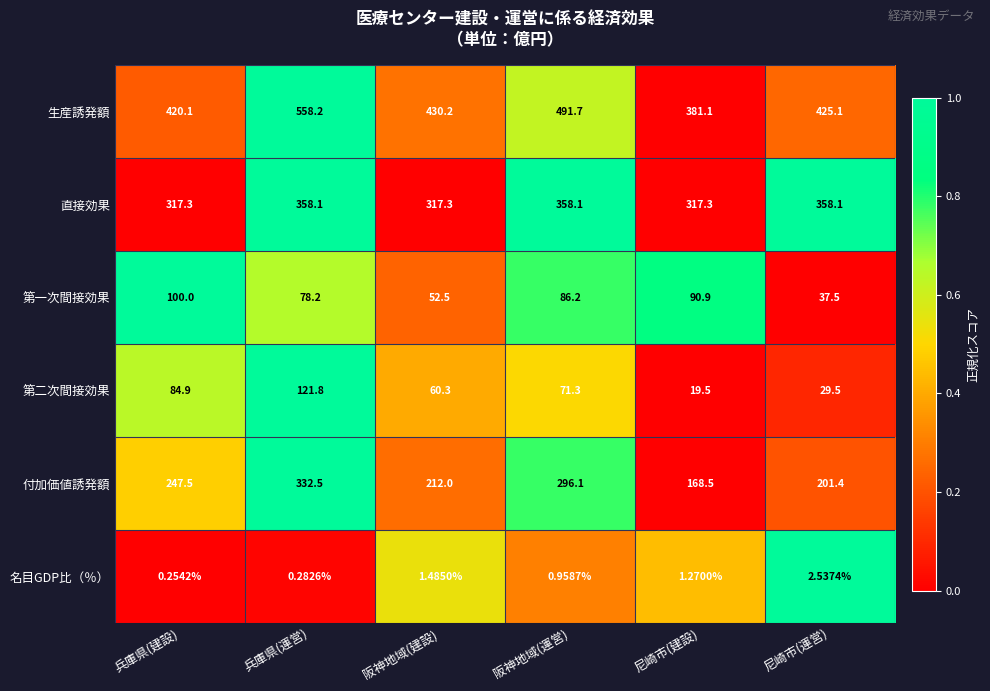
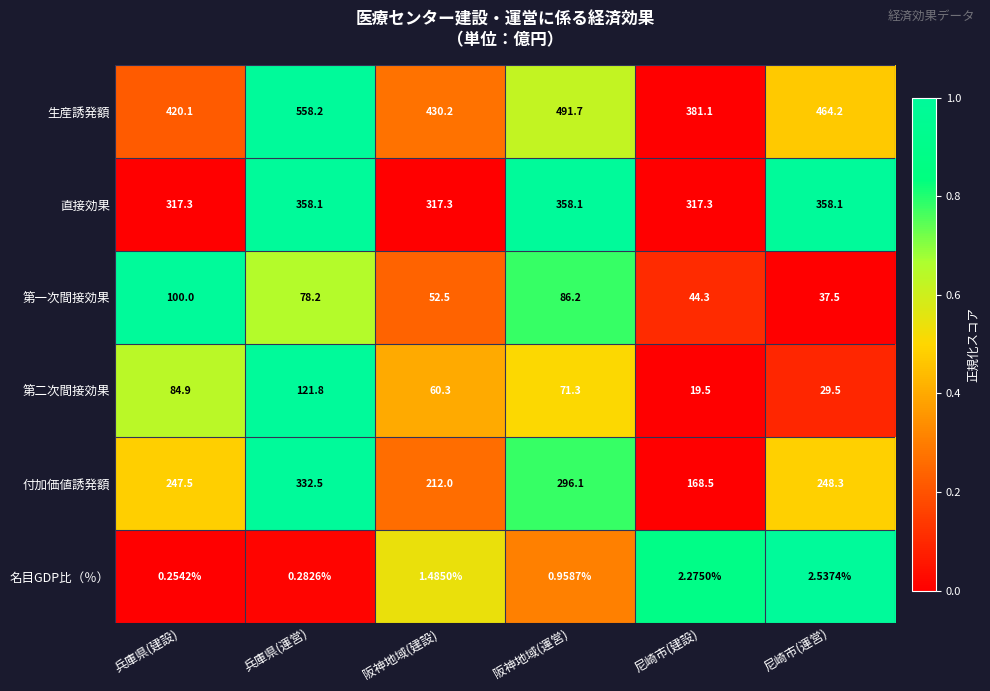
  {
    "生産誘発額": {
      "兵庫県(建設)": "420.1",
      "兵庫県(運営)": "558.2",
      "阪神地域(建設)": "430.2",
      "阪神地域(運営)": "491.7",
      "尼崎市(建設)": "381.1",
-     "尼崎市(運営)": "425.1"
+     "尼崎市(運営)": "464.2"
    },
    "直接効果": {
      "兵庫県(建設)": "317.3",
      "兵庫県(運営)": "358.1",
      "阪神地域(建設)": "317.3",
      "阪神地域(運営)": "358.1",
      "尼崎市(建設)": "317.3",
      "尼崎市(運営)": "358.1"
    },
    "第一次間接効果": {
      "兵庫県(建設)": "100.0",
      "兵庫県(運営)": "78.2",
      "阪神地域(建設)": "52.5",
      "阪神地域(運営)": "86.2",
-     "尼崎市(建設)": "90.9",
+     "尼崎市(建設)": "44.3",
      "尼崎市(運営)": "37.5"
    },
    "第二次間接効果": {
      "兵庫県(建設)": "84.9",
      "兵庫県(運営)": "121.8",
      "阪神地域(建設)": "60.3",
      "阪神地域(運営)": "71.3",
      "尼崎市(建設)": "19.5",
      "尼崎市(運営)": "29.5"
    },
    "付加価値誘発額": {
      "兵庫県(建設)": "247.5",
      "兵庫県(運営)": "332.5",
      "阪神地域(建設)": "212.0",
      "阪神地域(運営)": "296.1",
      "尼崎市(建設)": "168.5",
-     "尼崎市(運営)": "201.4"
+     "尼崎市(運営)": "248.3"
    },
    "名目GDP比（％）": {
      "兵庫県(建設)": "0.2542%",
      "兵庫県(運営)": "0.2826%",
      "阪神地域(建設)": "1.4850%",
      "阪神地域(運営)": "0.9587%",
-     "尼崎市(建設)": "1.2700%",
+     "尼崎市(建設)": "2.2750%",
      "尼崎市(運営)": "2.5374%"
    }
  }
